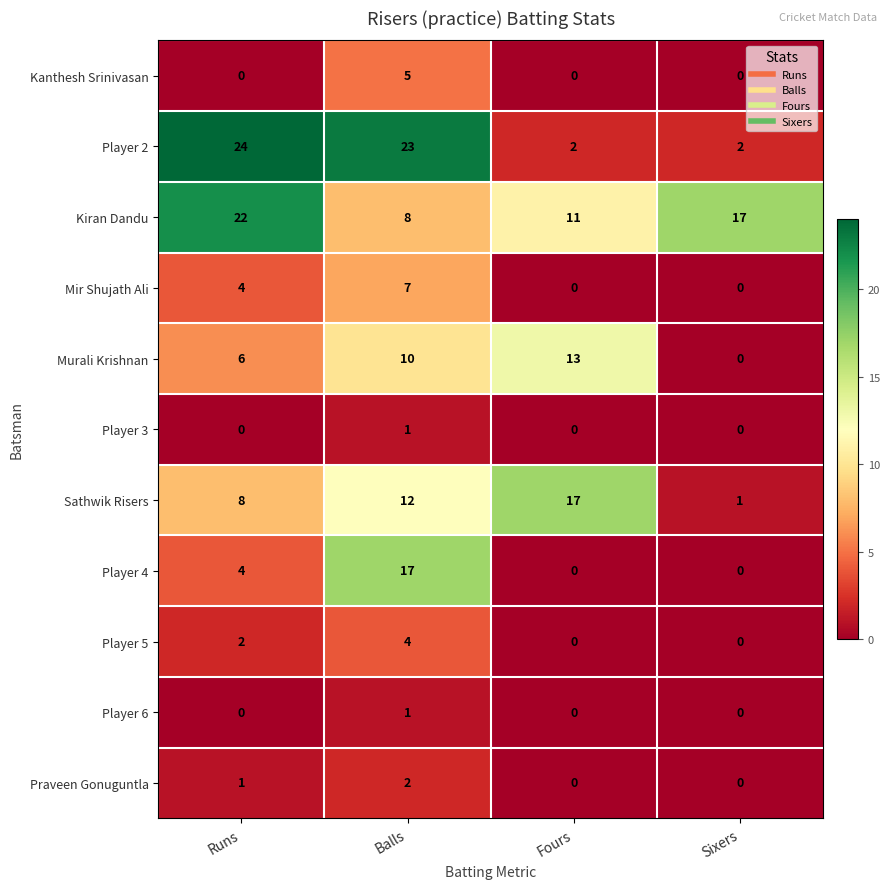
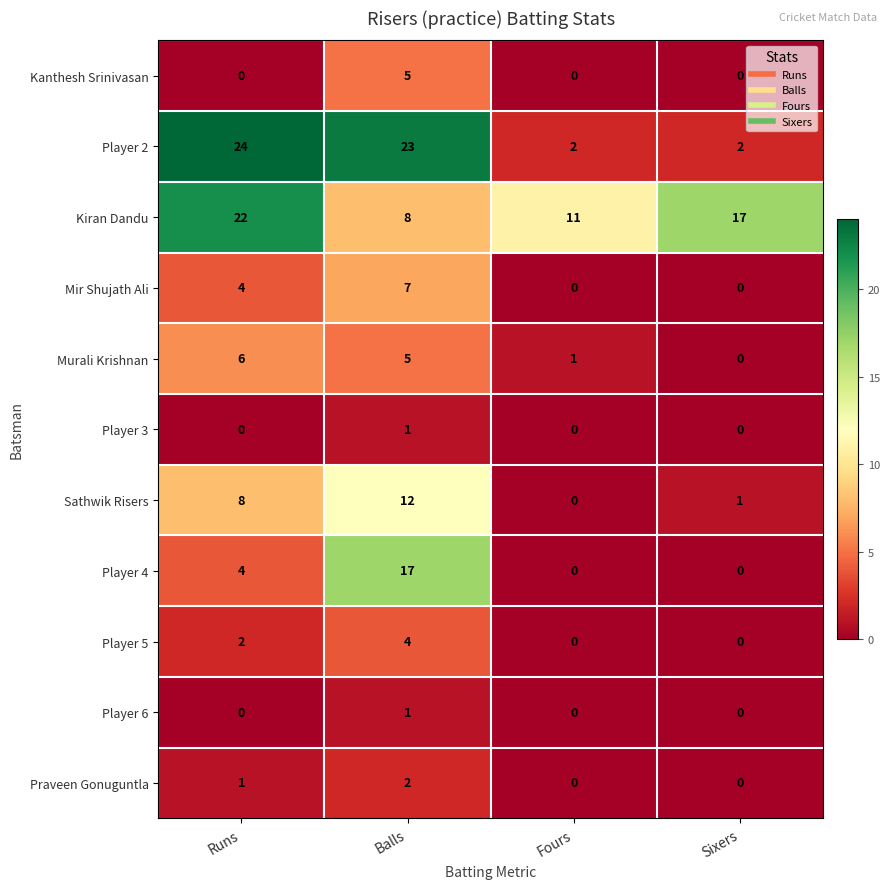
  {
    "Kanthesh Srinivasan": {
      "Runs": 0,
      "Balls": 5,
      "Fours": 0,
      "Sixers": 0
    },
    "Player 2": {
      "Runs": 24,
      "Balls": 23,
      "Fours": 2,
      "Sixers": 2
    },
    "Kiran Dandu": {
      "Runs": 22,
      "Balls": 8,
      "Fours": 11,
      "Sixers": 17
    },
    "Mir Shujath Ali": {
      "Runs": 4,
      "Balls": 7,
      "Fours": 0,
      "Sixers": 0
    },
    "Murali Krishnan": {
      "Runs": 6,
-     "Balls": 10,
-     "Fours": 13,
+     "Balls": 5,
+     "Fours": 1,
      "Sixers": 0
    },
    "Player 3": {
      "Runs": 0,
      "Balls": 1,
      "Fours": 0,
      "Sixers": 0
    },
    "Sathwik Risers": {
      "Runs": 8,
      "Balls": 12,
-     "Fours": 17,
+     "Fours": 0,
      "Sixers": 1
    },
    "Player 4": {
      "Runs": 4,
      "Balls": 17,
      "Fours": 0,
      "Sixers": 0
    },
    "Player 5": {
      "Runs": 2,
      "Balls": 4,
      "Fours": 0,
      "Sixers": 0
    },
    "Player 6": {
      "Runs": 0,
      "Balls": 1,
      "Fours": 0,
      "Sixers": 0
    },
    "Praveen Gonuguntla": {
      "Runs": 1,
      "Balls": 2,
      "Fours": 0,
      "Sixers": 0
    }
  }
